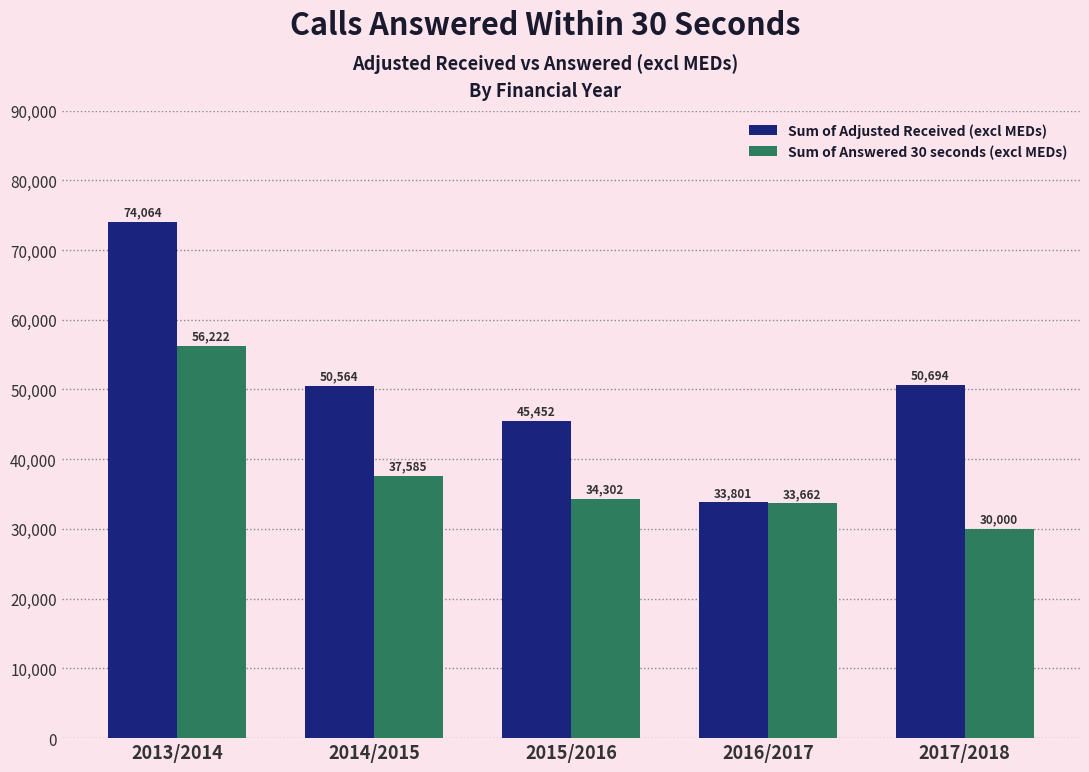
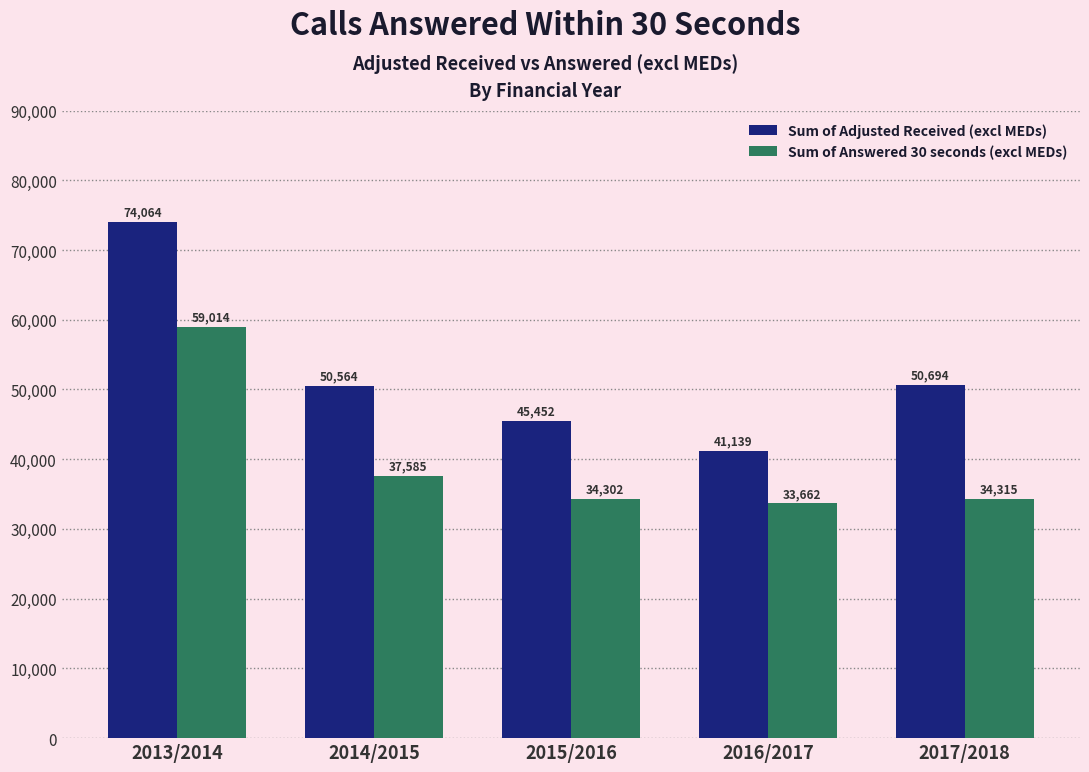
  {
    "Sum of Adjusted Received (excl MEDs)": {
      "2013/2014": "74,064",
      "2014/2015": "50,564",
      "2015/2016": "45,452",
-     "2016/2017": "33,801",
+     "2016/2017": "41,139",
      "2017/2018": "50,694"
    },
    "Sum of Answered 30 seconds (excl MEDs)": {
-     "2013/2014": "56,222",
+     "2013/2014": "59,014",
      "2014/2015": "37,585",
      "2015/2016": "34,302",
      "2016/2017": "33,662",
-     "2017/2018": "30,000"
+     "2017/2018": "34,315"
    }
  }
